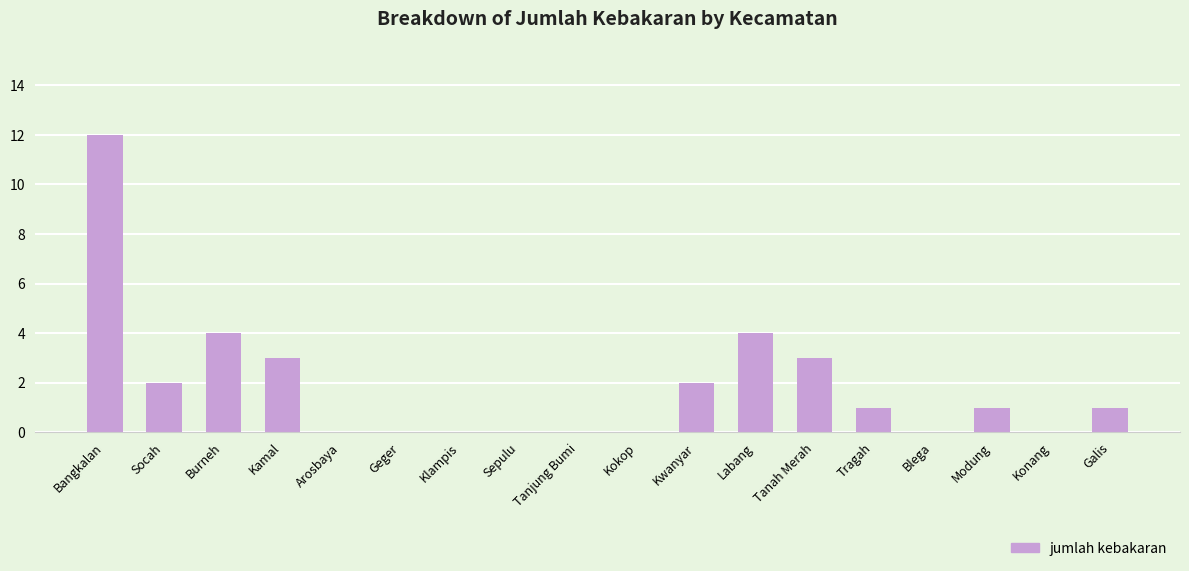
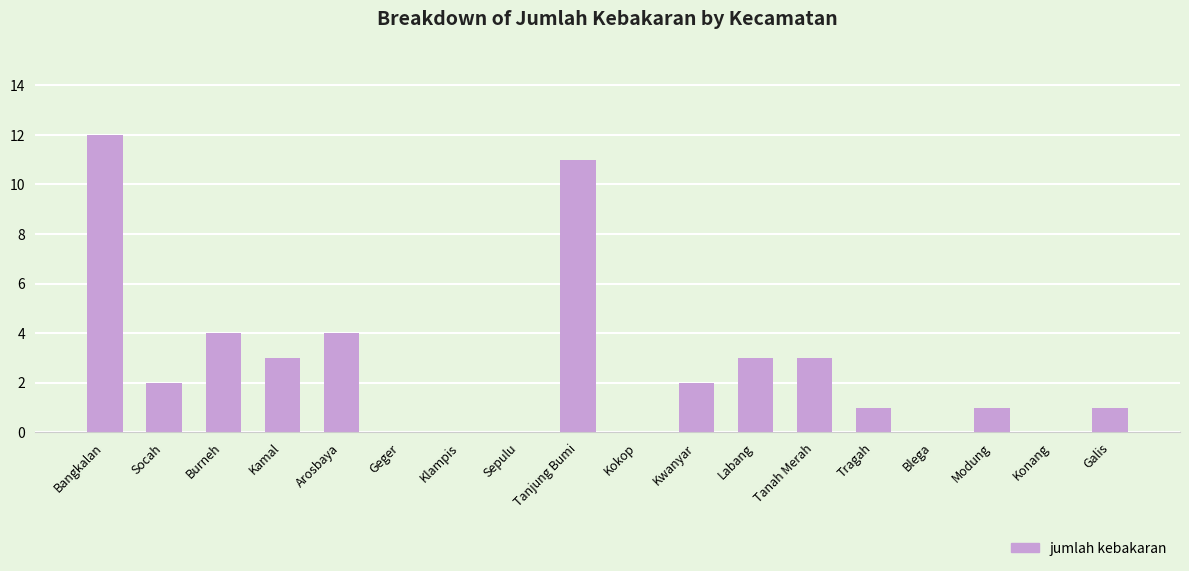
  {
    "Bangkalan": 12,
    "Socah": 2,
    "Burneh": 4,
    "Kamal": 3,
-   "Arosbaya": 0,
+   "Arosbaya": 4,
    "Geger": 0,
    "Klampis": 0,
    "Sepulu": 0,
-   "Tanjung Bumi": 0,
+   "Tanjung Bumi": 11,
    "Kokop": 0,
    "Kwanyar": 2,
-   "Labang": 4,
+   "Labang": 3,
    "Tanah Merah": 3,
    "Tragah": 1,
    "Blega": 0,
    "Modung": 1,
    "Konang": 0,
    "Galis": 1
  }
